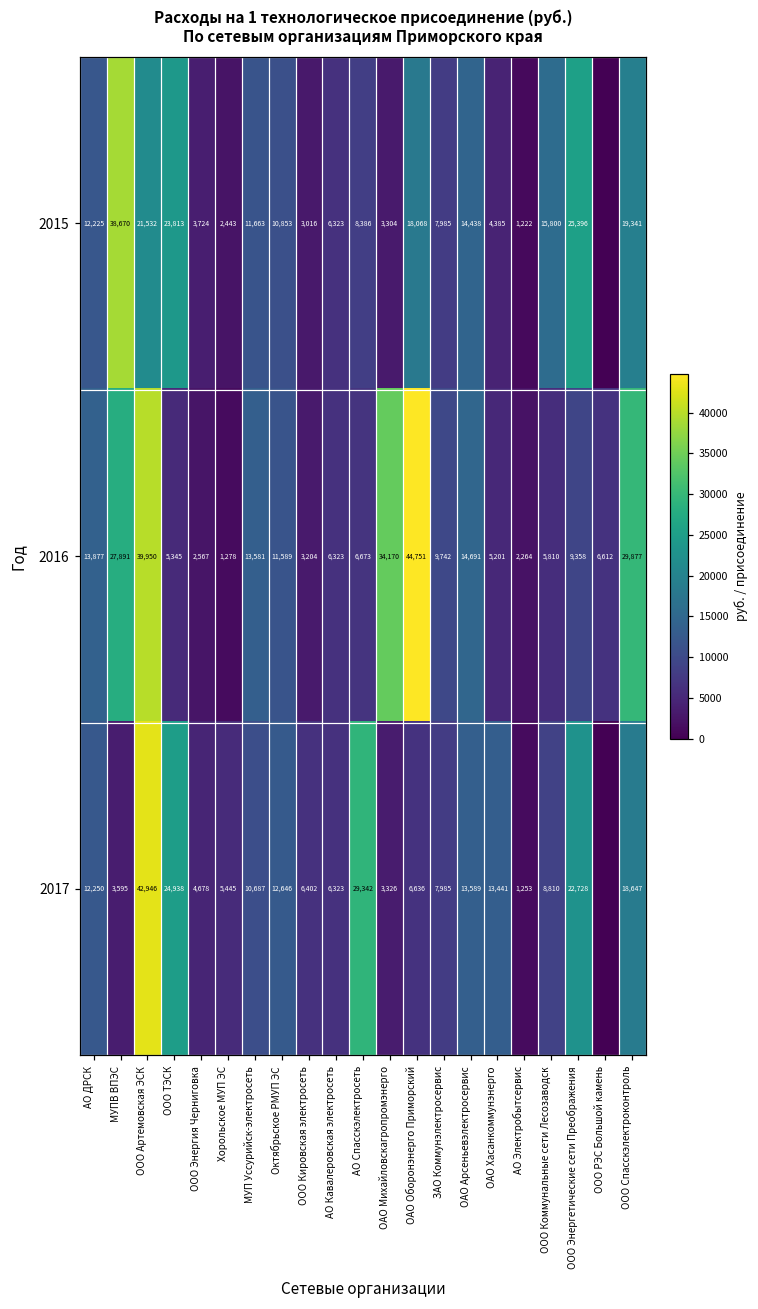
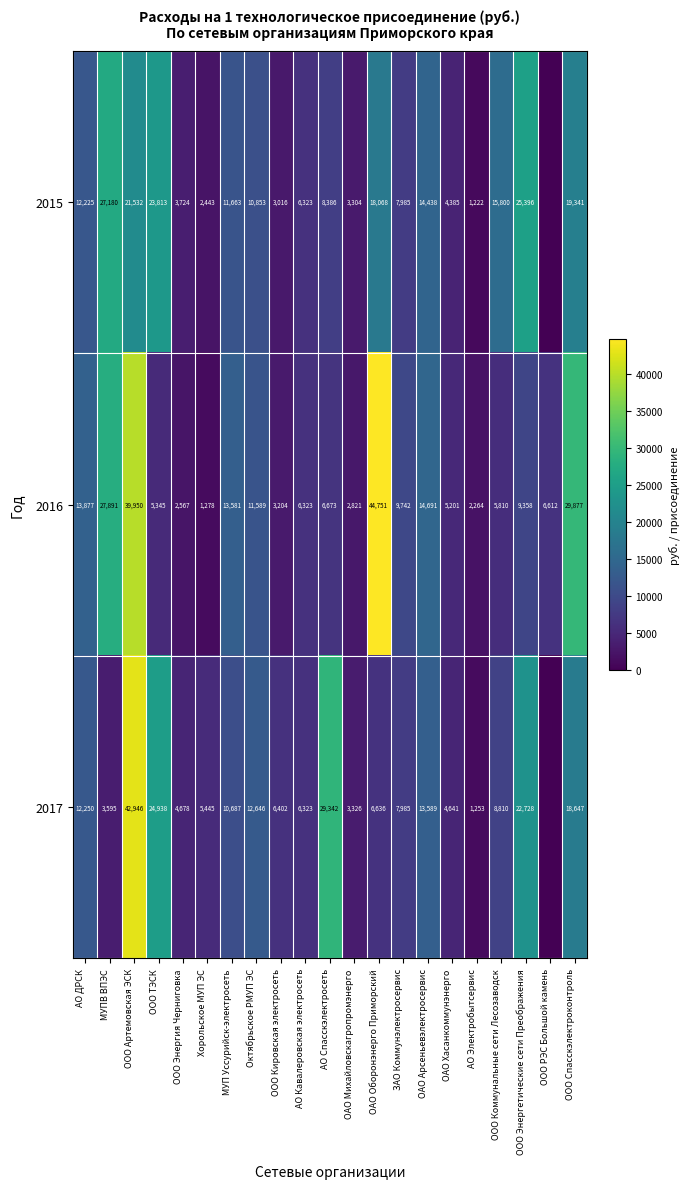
  {
    "2015": {
      "АО ДРСК": "12,225",
-     "МУПВ ВПЭС": "38,670",
+     "МУПВ ВПЭС": "27,180",
      "ООО Артемовская ЭСК": "21,532",
      "ООО ТЭСК": "23,813",
      "ООО Энергия Черниговка": "3,724",
      "Хорольское МУП ЭС": "2,443",
      "МУП Уссурийск-электросеть": "11,663",
      "Октябрьское РМУП ЭС": "10,853",
      "ООО Кировская электросеть": "3,016",
      "АО Кавалеровская электросеть": "6,323",
      "АО Спасскэлектросеть": "8,386",
      "ОАО Михайловскагропромэнерго": "3,304",
      "ОАО Оборонэнерго Приморский": "18,068",
      "ЗАО Коммунэлектросервис": "7,985",
      "ОАО Арсеньевэлектросервис": "14,438",
      "ОАО Хасанкоммунэнерго": "4,385",
      "АО Электробытсервис": "1,222",
      "ООО Коммунальные сети Лесозаводск": "15,800",
      "ООО Энергетические сети Преображения": "25,396",
      "ООО Спасскэлектроконтроль": "19,341"
    },
    "2016": {
      "АО ДРСК": "13,877",
      "МУПВ ВПЭС": "27,891",
      "ООО Артемовская ЭСК": "39,950",
      "ООО ТЭСК": "5,345",
      "ООО Энергия Черниговка": "2,567",
      "Хорольское МУП ЭС": "1,278",
      "МУП Уссурийск-электросеть": "13,581",
      "Октябрьское РМУП ЭС": "11,589",
      "ООО Кировская электросеть": "3,204",
      "АО Кавалеровская электросеть": "6,323",
      "АО Спасскэлектросеть": "6,673",
-     "ОАО Михайловскагропромэнерго": "34,170",
+     "ОАО Михайловскагропромэнерго": "2,821",
      "ОАО Оборонэнерго Приморский": "44,751",
      "ЗАО Коммунэлектросервис": "9,742",
      "ОАО Арсеньевэлектросервис": "14,691",
      "ОАО Хасанкоммунэнерго": "5,201",
      "АО Электробытсервис": "2,264",
      "ООО Коммунальные сети Лесозаводск": "5,810",
      "ООО Энергетические сети Преображения": "9,358",
      "ООО РЭС Большой камень": "6,612",
      "ООО Спасскэлектроконтроль": "29,877"
    },
    "2017": {
      "АО ДРСК": "12,250",
      "МУПВ ВПЭС": "3,595",
      "ООО Артемовская ЭСК": "42,946",
      "ООО ТЭСК": "24,938",
      "ООО Энергия Черниговка": "4,678",
      "Хорольское МУП ЭС": "5,445",
      "МУП Уссурийск-электросеть": "10,687",
      "Октябрьское РМУП ЭС": "12,646",
      "ООО Кировская электросеть": "6,402",
      "АО Кавалеровская электросеть": "6,323",
      "АО Спасскэлектросеть": "29,342",
      "ОАО Михайловскагропромэнерго": "3,326",
      "ОАО Оборонэнерго Приморский": "6,636",
      "ЗАО Коммунэлектросервис": "7,985",
      "ОАО Арсеньевэлектросервис": "13,589",
-     "ОАО Хасанкоммунэнерго": "13,441",
+     "ОАО Хасанкоммунэнерго": "4,641",
      "АО Электробытсервис": "1,253",
      "ООО Коммунальные сети Лесозаводск": "8,810",
      "ООО Энергетические сети Преображения": "22,728",
      "ООО Спасскэлектроконтроль": "18,647"
    }
  }
